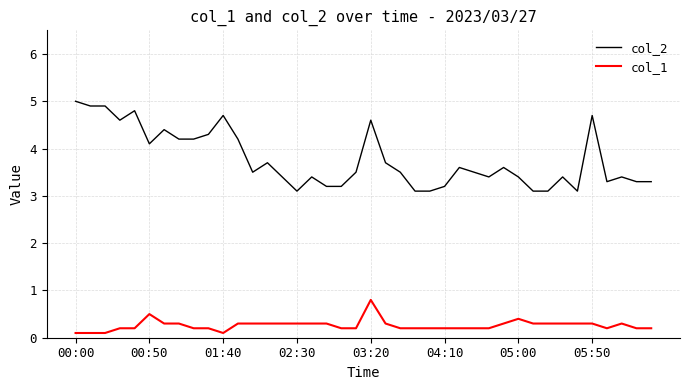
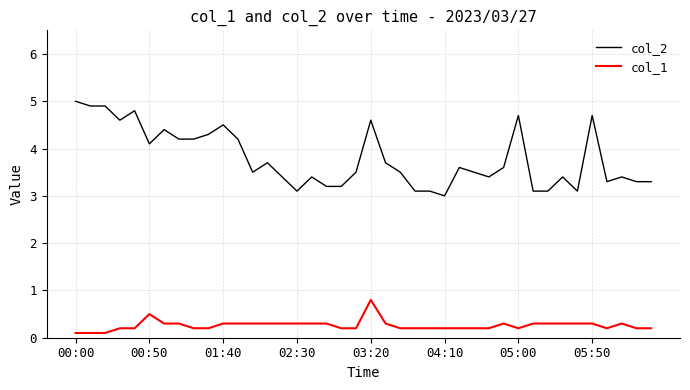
  {
    "col_2": {
      "00:00": 5.0,
      "00:50": 4.1,
-     "01:40": 4.7,
+     "01:40": 4.5,
      "02:30": 3.1,
      "03:20": 4.6,
-     "04:10": 3.2,
-     "05:00": 3.4,
+     "04:10": 3.0,
+     "05:00": 4.7,
      "05:50": 4.7
    },
    "col_1": {
      "00:00": 0.1,
      "00:50": 0.5,
-     "01:40": 0.1,
+     "01:40": 0.3,
      "02:30": 0.3,
      "03:20": 0.8,
      "04:10": 0.2,
-     "05:00": 0.4,
+     "05:00": 0.2,
      "05:50": 0.3
    }
  }
